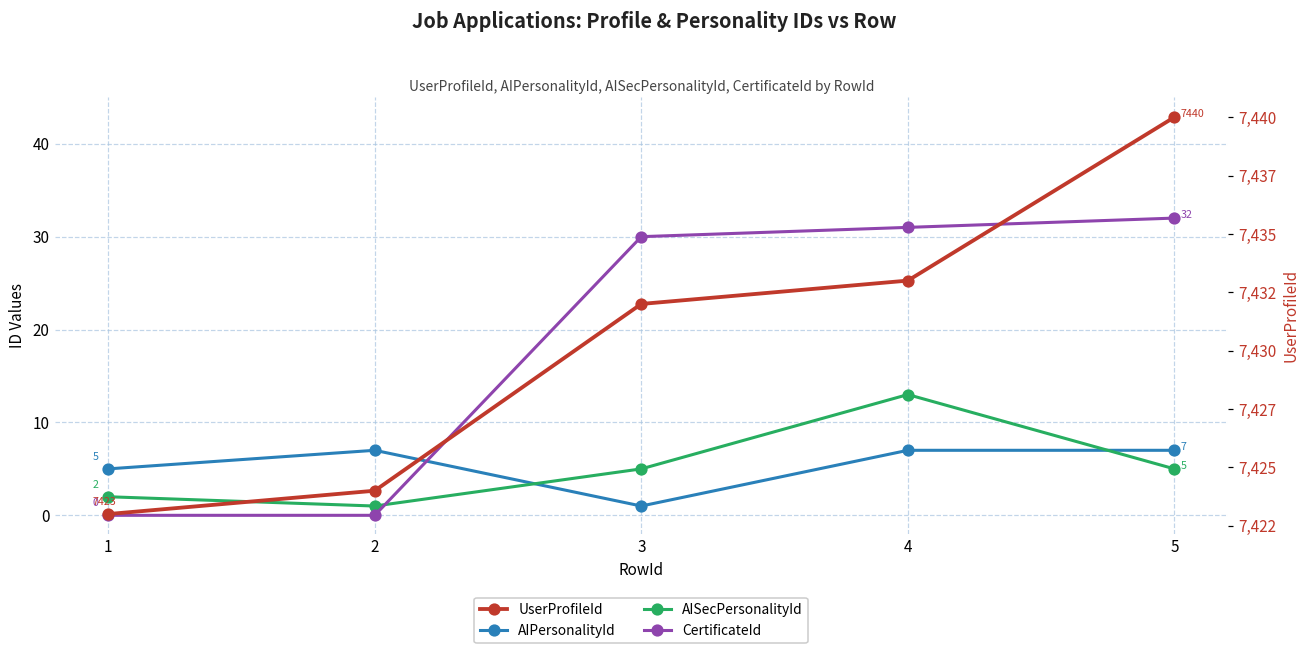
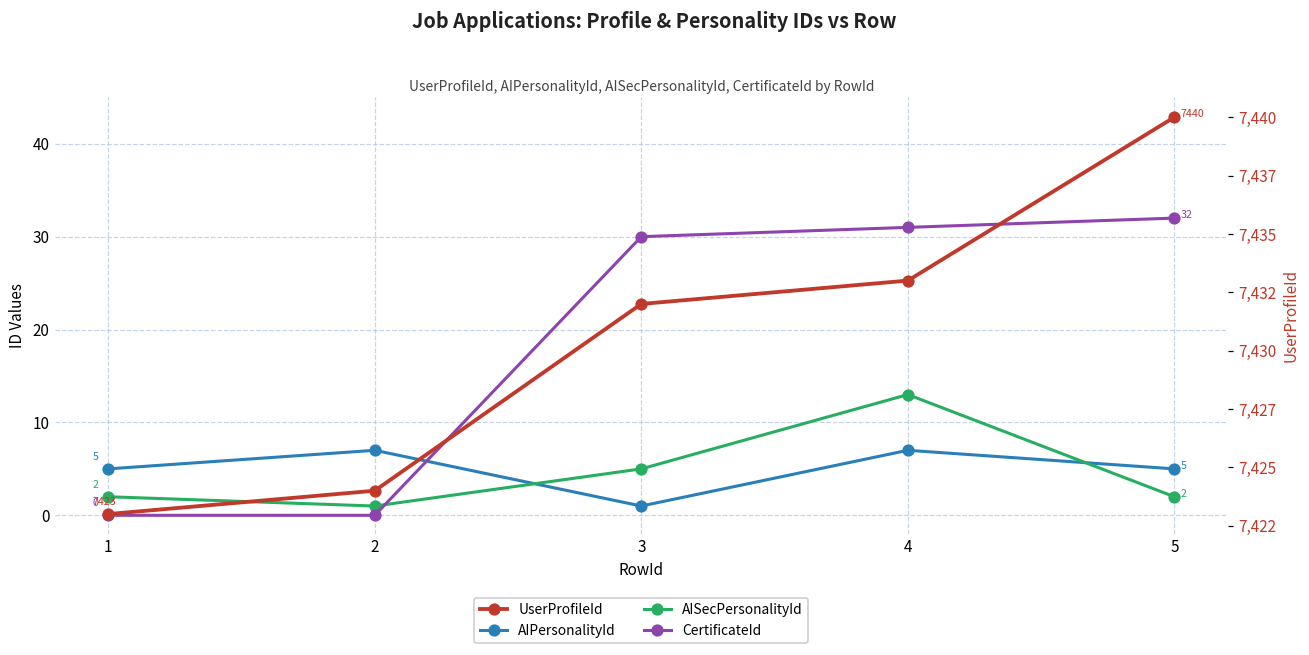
  {
    "AIPersonalityId": {
      "1": 5,
-     "5": 7
+     "5": 5
    },
    "AISecPersonalityId": {
      "1": 2,
-     "5": 5
+     "5": 2
    },
    "CertificateId": {
      "5": 32
    },
    "UserProfileId": {
      "5": 7440
    }
  }
